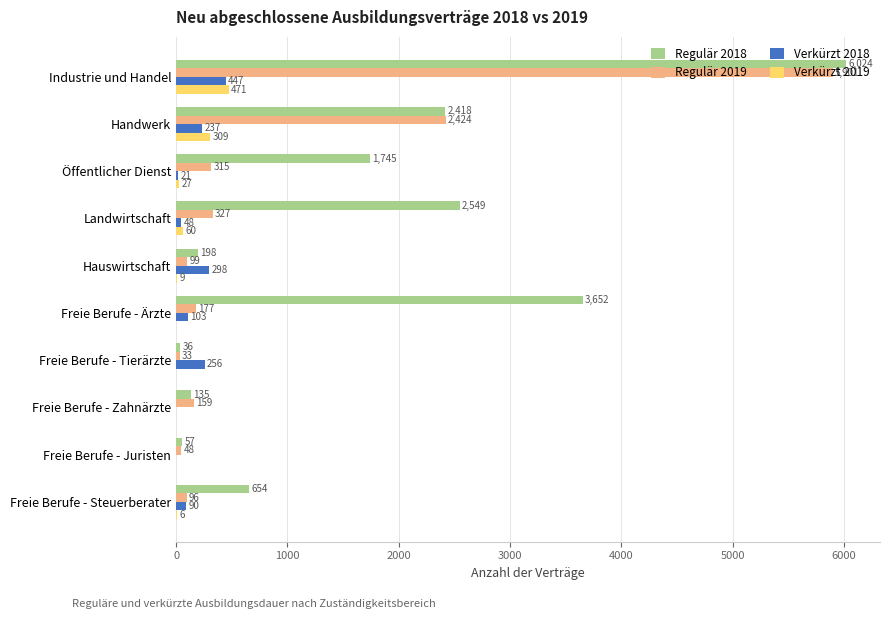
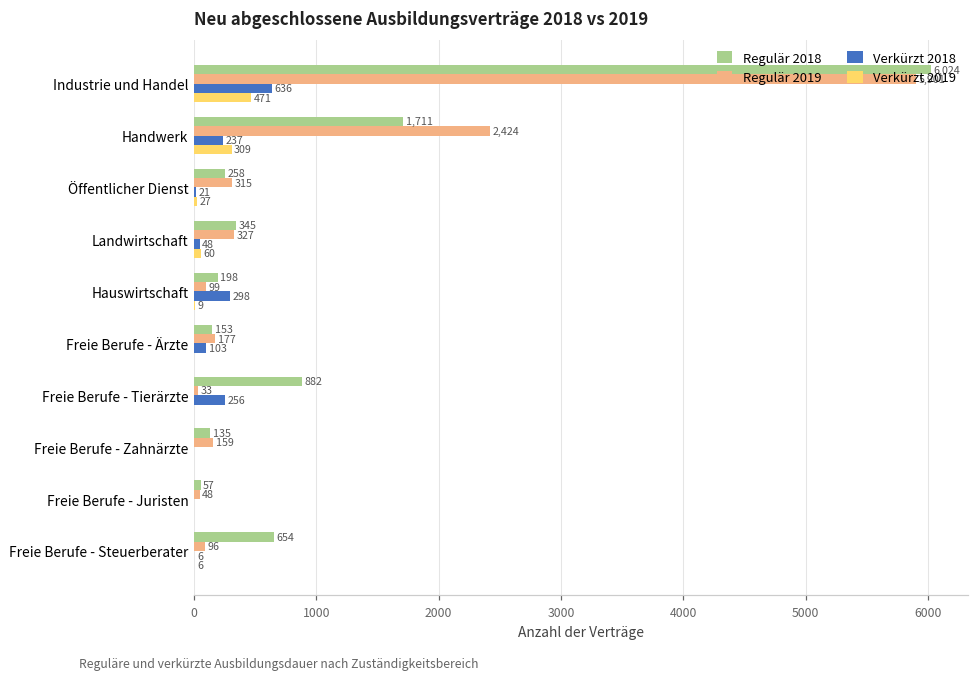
  {
    "Regulär 2018": {
      "Industrie und Handel": "6,024",
-     "Handwerk": "2,418",
-     "Öffentlicher Dienst": "1,745",
-     "Landwirtschaft": "2,549",
+     "Handwerk": "1,711",
+     "Öffentlicher Dienst": "258",
+     "Landwirtschaft": "345",
      "Hauswirtschaft": "198",
-     "Freie Berufe - Ärzte": "3,652",
-     "Freie Berufe - Tierärzte": "36",
+     "Freie Berufe - Ärzte": "153",
+     "Freie Berufe - Tierärzte": "882",
      "Freie Berufe - Zahnärzte": "135",
      "Freie Berufe - Juristen": "57",
      "Freie Berufe - Steuerberater": "654"
    },
    "Verkürzt 2018": {
-     "Industrie und Handel": "447",
+     "Industrie und Handel": "636",
      "Handwerk": "237",
      "Öffentlicher Dienst": "21",
      "Landwirtschaft": "48",
      "Hauswirtschaft": "298",
      "Freie Berufe - Ärzte": "103",
      "Freie Berufe - Tierärzte": "256",
-     "Freie Berufe - Steuerberater": "90"
+     "Freie Berufe - Steuerberater": "6"
    }
  }
